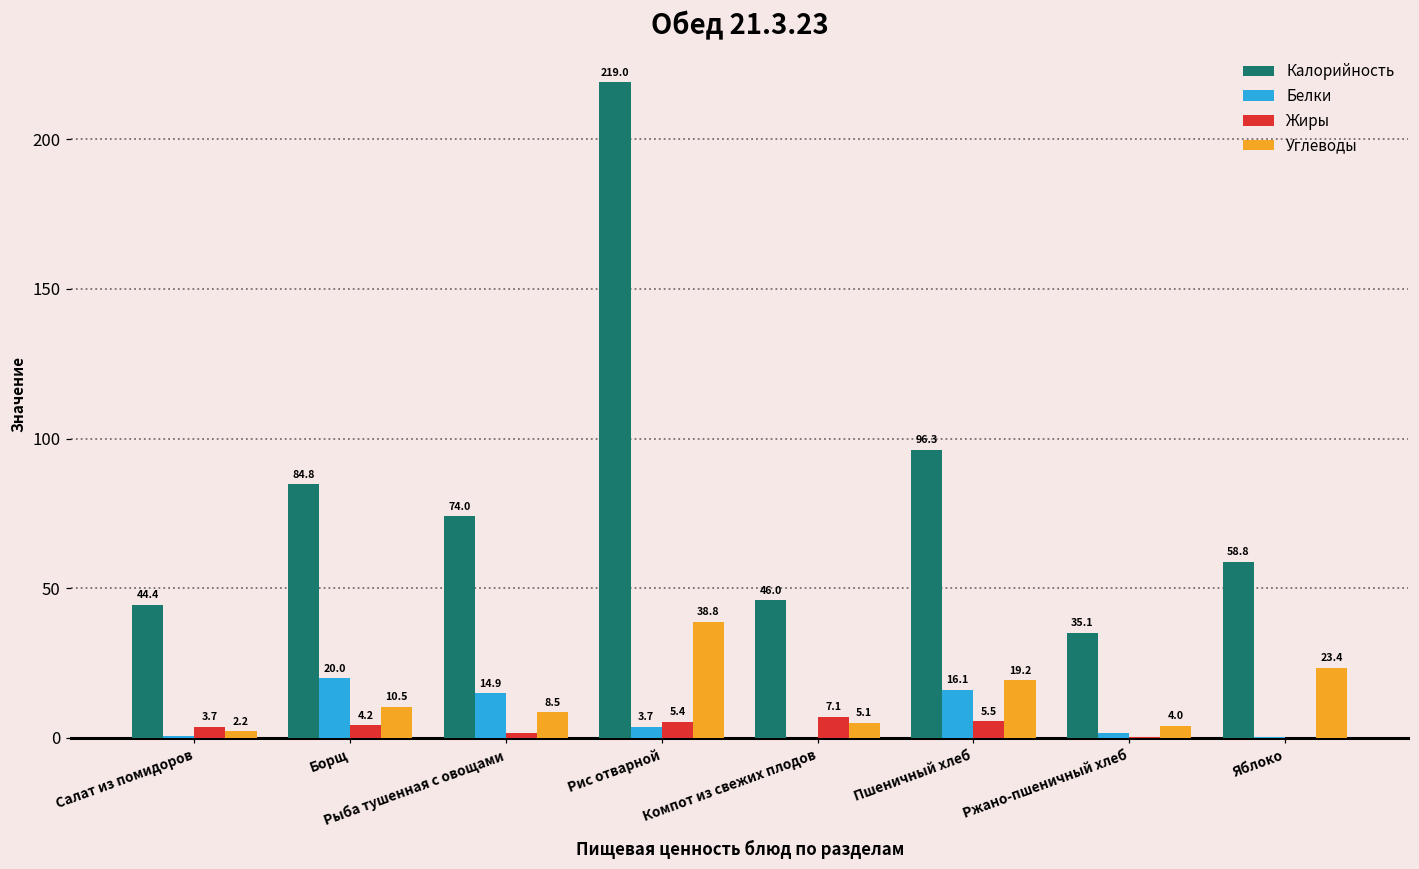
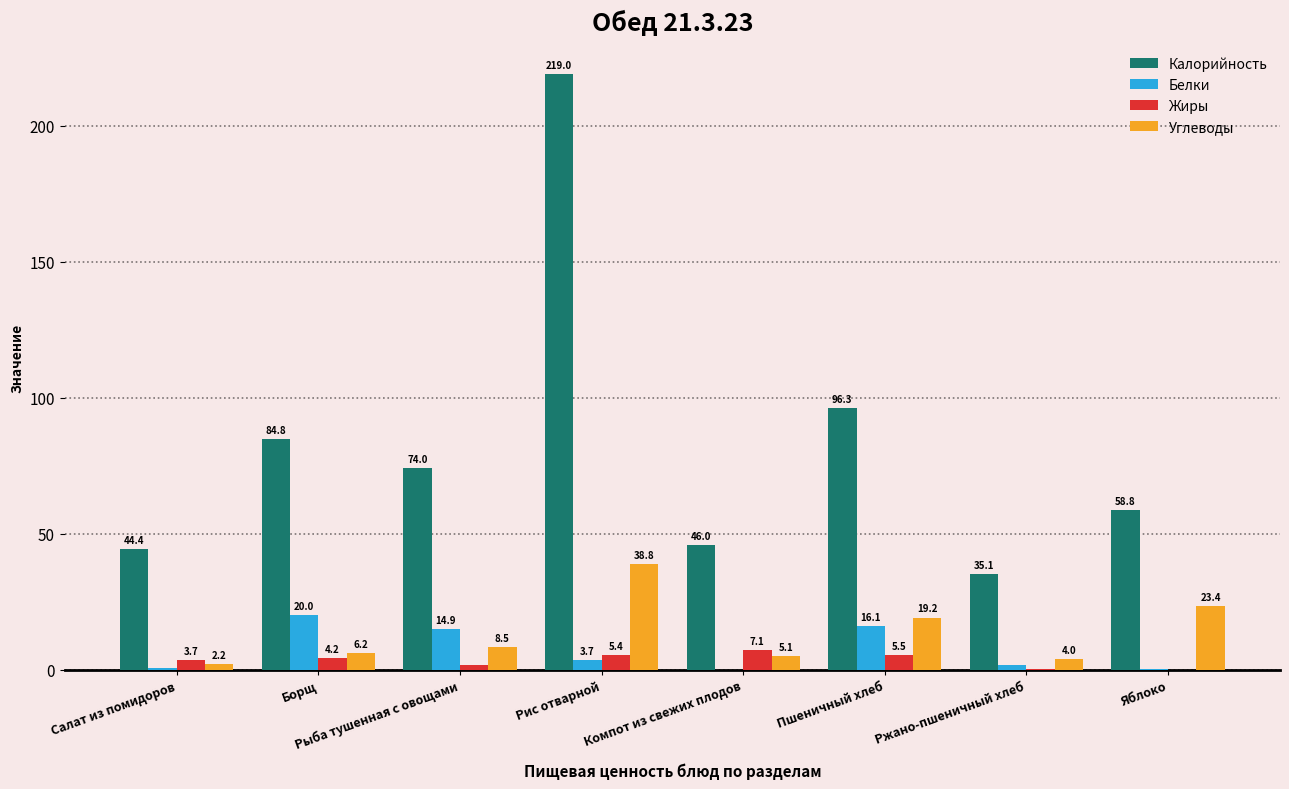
  {
    "Калорийность": {
      "Салат из помидоров": 44.4,
      "Борщ": 84.8,
      "Рыба тушенная с овощами": 74.0,
      "Рис отварной": 219.0,
      "Компот из свежих плодов": 46.0,
      "Пшеничный хлеб": 96.3,
      "Ржано-пшеничный хлеб": 35.1,
      "Яблоко": 58.8
    },
    "Белки": {
      "Борщ": 20.0,
      "Рыба тушенная с овощами": 14.9,
      "Рис отварной": 3.7,
      "Пшеничный хлеб": 16.1
    },
    "Жиры": {
      "Салат из помидоров": 3.7,
      "Борщ": 4.2,
      "Рис отварной": 5.4,
      "Компот из свежих плодов": 7.1,
      "Пшеничный хлеб": 5.5
    },
    "Углеводы": {
      "Салат из помидоров": 2.2,
-     "Борщ": 10.5,
+     "Борщ": 6.2,
      "Рыба тушенная с овощами": 8.5,
      "Рис отварной": 38.8,
      "Компот из свежих плодов": 5.1,
      "Пшеничный хлеб": 19.2,
      "Ржано-пшеничный хлеб": 4.0,
      "Яблоко": 23.4
    }
  }
